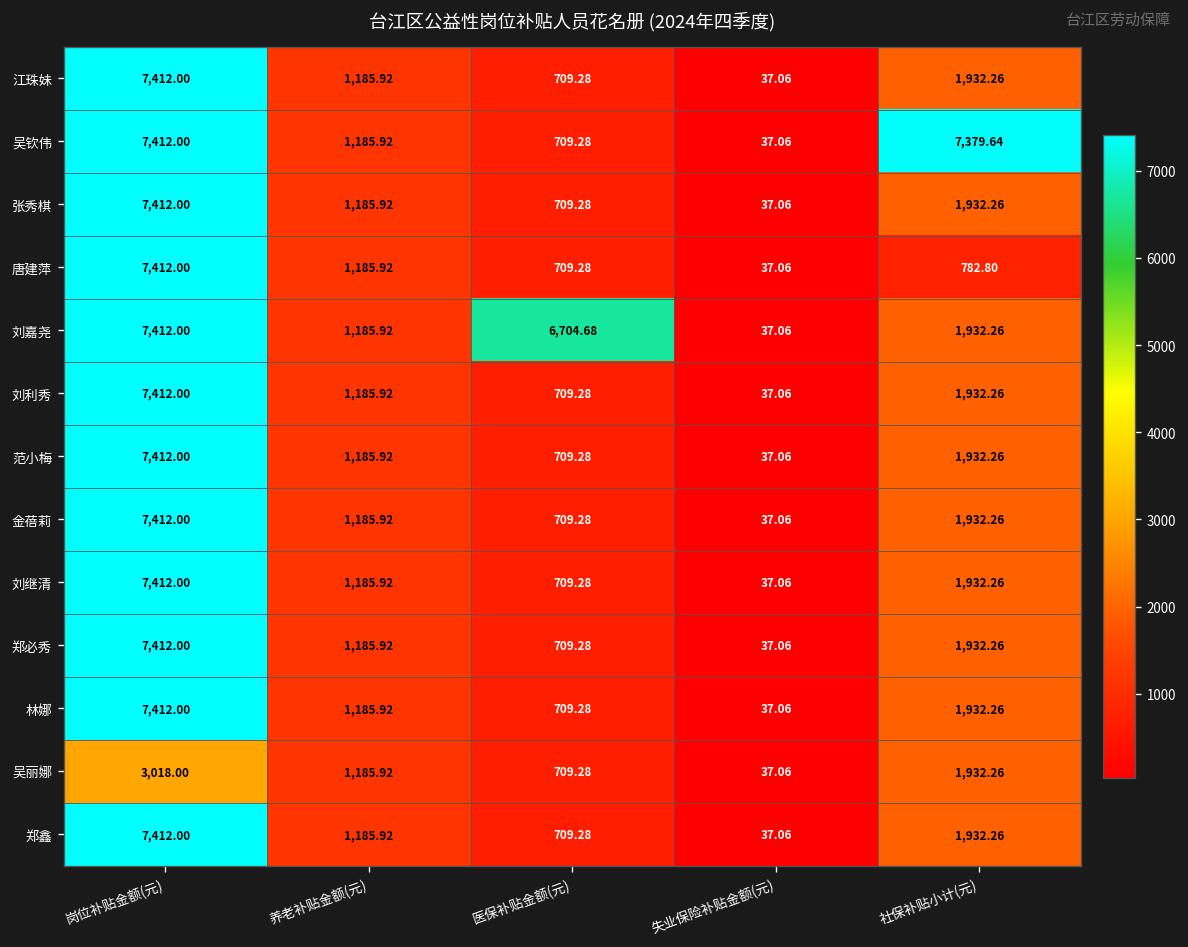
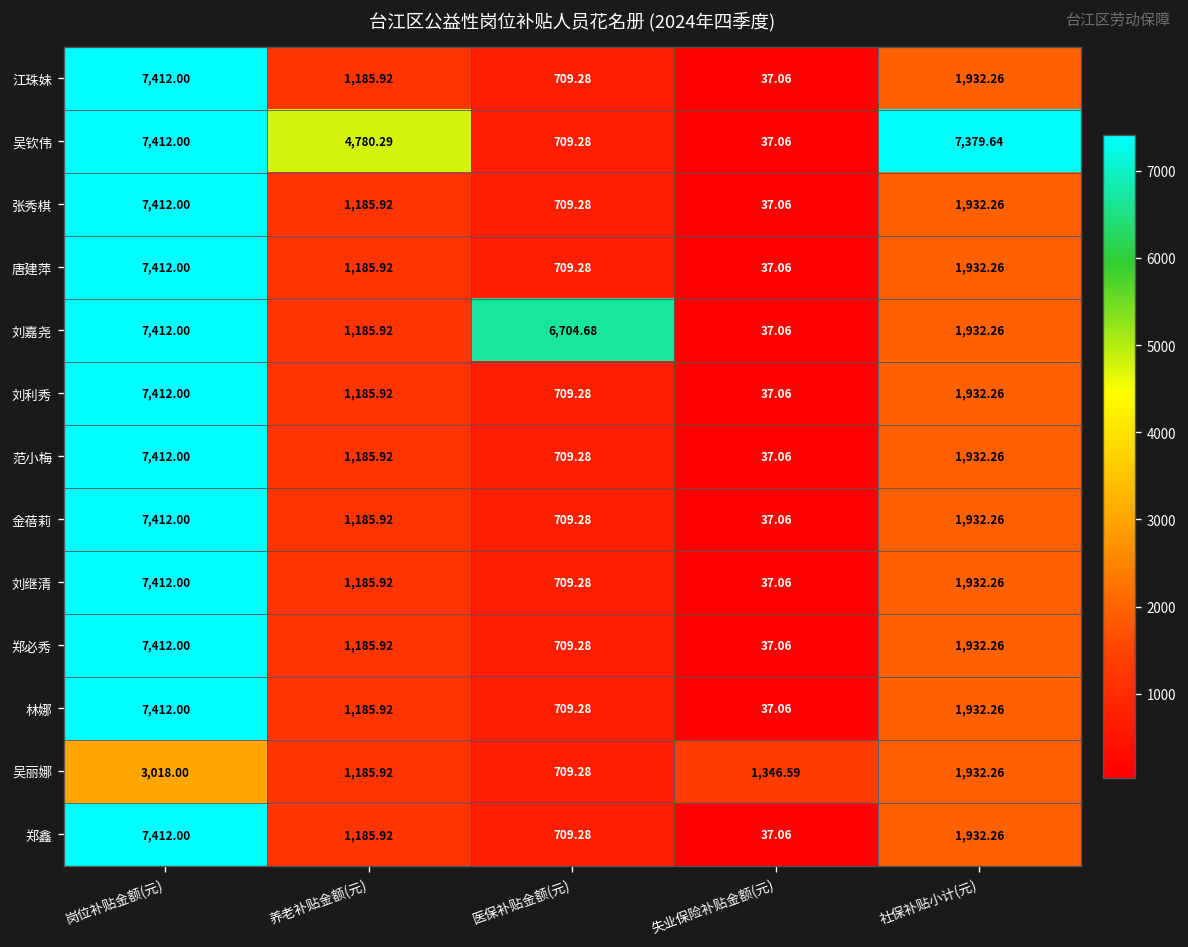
  {
    "江珠妹": {
      "岗位补贴金额(元)": "7,412.00",
      "养老补贴金额(元)": "1,185.92",
      "医保补贴金额(元)": "709.28",
      "失业保险补贴金额(元)": "37.06",
      "社保补贴小计(元)": "1,932.26"
    },
    "吴钦伟": {
      "岗位补贴金额(元)": "7,412.00",
-     "养老补贴金额(元)": "1,185.92",
+     "养老补贴金额(元)": "4,780.29",
      "医保补贴金额(元)": "709.28",
      "失业保险补贴金额(元)": "37.06",
      "社保补贴小计(元)": "7,379.64"
    },
    "张秀棋": {
      "岗位补贴金额(元)": "7,412.00",
      "养老补贴金额(元)": "1,185.92",
      "医保补贴金额(元)": "709.28",
      "失业保险补贴金额(元)": "37.06",
      "社保补贴小计(元)": "1,932.26"
    },
    "唐建萍": {
      "岗位补贴金额(元)": "7,412.00",
      "养老补贴金额(元)": "1,185.92",
      "医保补贴金额(元)": "709.28",
      "失业保险补贴金额(元)": "37.06",
-     "社保补贴小计(元)": "782.80"
+     "社保补贴小计(元)": "1,932.26"
    },
    "刘嘉尧": {
      "岗位补贴金额(元)": "7,412.00",
      "养老补贴金额(元)": "1,185.92",
      "医保补贴金额(元)": "6,704.68",
      "失业保险补贴金额(元)": "37.06",
      "社保补贴小计(元)": "1,932.26"
    },
    "刘利秀": {
      "岗位补贴金额(元)": "7,412.00",
      "养老补贴金额(元)": "1,185.92",
      "医保补贴金额(元)": "709.28",
      "失业保险补贴金额(元)": "37.06",
      "社保补贴小计(元)": "1,932.26"
    },
    "范小梅": {
      "岗位补贴金额(元)": "7,412.00",
      "养老补贴金额(元)": "1,185.92",
      "医保补贴金额(元)": "709.28",
      "失业保险补贴金额(元)": "37.06",
      "社保补贴小计(元)": "1,932.26"
    },
    "金蓓莉": {
      "岗位补贴金额(元)": "7,412.00",
      "养老补贴金额(元)": "1,185.92",
      "医保补贴金额(元)": "709.28",
      "失业保险补贴金额(元)": "37.06",
      "社保补贴小计(元)": "1,932.26"
    },
    "刘继清": {
      "岗位补贴金额(元)": "7,412.00",
      "养老补贴金额(元)": "1,185.92",
      "医保补贴金额(元)": "709.28",
      "失业保险补贴金额(元)": "37.06",
      "社保补贴小计(元)": "1,932.26"
    },
    "郑必秀": {
      "岗位补贴金额(元)": "7,412.00",
      "养老补贴金额(元)": "1,185.92",
      "医保补贴金额(元)": "709.28",
      "失业保险补贴金额(元)": "37.06",
      "社保补贴小计(元)": "1,932.26"
    },
    "林娜": {
      "岗位补贴金额(元)": "7,412.00",
      "养老补贴金额(元)": "1,185.92",
      "医保补贴金额(元)": "709.28",
      "失业保险补贴金额(元)": "37.06",
      "社保补贴小计(元)": "1,932.26"
    },
    "吴丽娜": {
      "岗位补贴金额(元)": "3,018.00",
      "养老补贴金额(元)": "1,185.92",
      "医保补贴金额(元)": "709.28",
-     "失业保险补贴金额(元)": "37.06",
+     "失业保险补贴金额(元)": "1,346.59",
      "社保补贴小计(元)": "1,932.26"
    },
    "郑鑫": {
      "岗位补贴金额(元)": "7,412.00",
      "养老补贴金额(元)": "1,185.92",
      "医保补贴金额(元)": "709.28",
      "失业保险补贴金额(元)": "37.06",
      "社保补贴小计(元)": "1,932.26"
    }
  }
